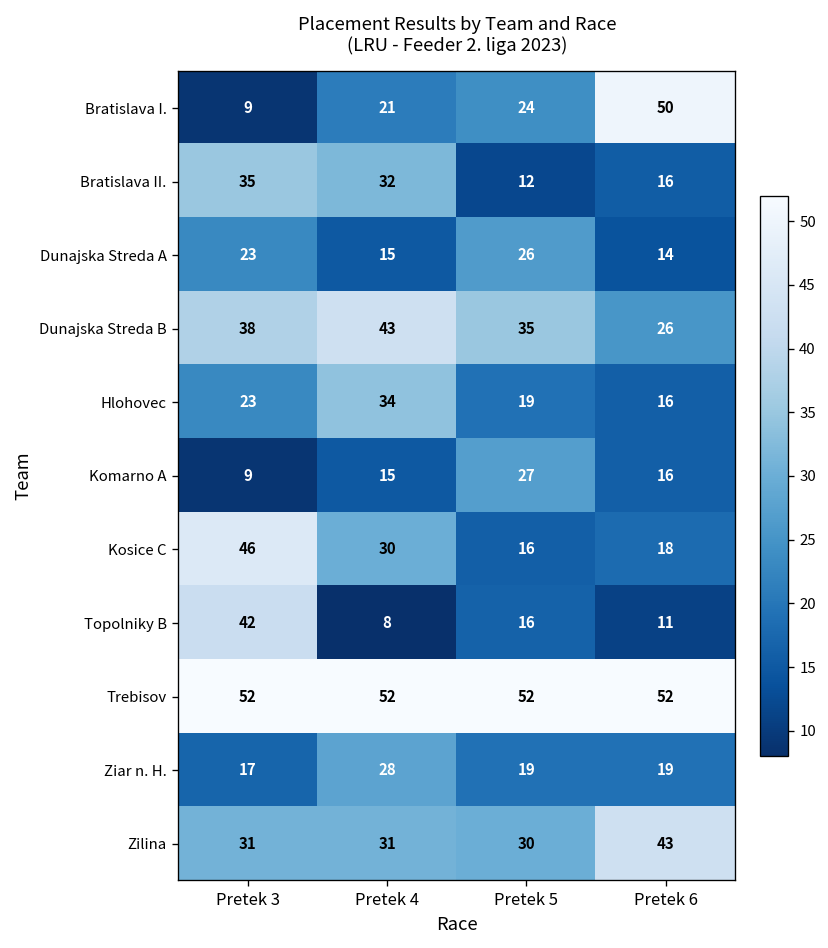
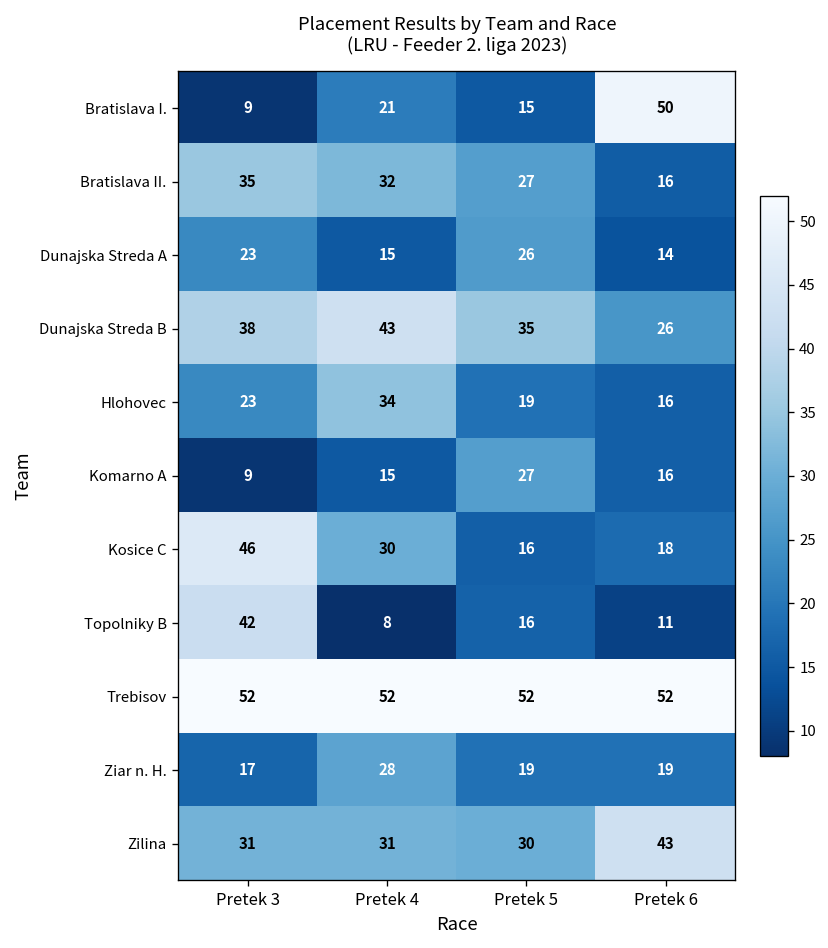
  {
    "Bratislava I.": {
      "Pretek 3": 9,
      "Pretek 4": 21,
-     "Pretek 5": 24,
+     "Pretek 5": 15,
      "Pretek 6": 50
    },
    "Bratislava II.": {
      "Pretek 3": 35,
      "Pretek 4": 32,
-     "Pretek 5": 12,
+     "Pretek 5": 27,
      "Pretek 6": 16
    },
    "Dunajska Streda A": {
      "Pretek 3": 23,
      "Pretek 4": 15,
      "Pretek 5": 26,
      "Pretek 6": 14
    },
    "Dunajska Streda B": {
      "Pretek 3": 38,
      "Pretek 4": 43,
      "Pretek 5": 35,
      "Pretek 6": 26
    },
    "Hlohovec": {
      "Pretek 3": 23,
      "Pretek 4": 34,
      "Pretek 5": 19,
      "Pretek 6": 16
    },
    "Komarno A": {
      "Pretek 3": 9,
      "Pretek 4": 15,
      "Pretek 5": 27,
      "Pretek 6": 16
    },
    "Kosice C": {
      "Pretek 3": 46,
      "Pretek 4": 30,
      "Pretek 5": 16,
      "Pretek 6": 18
    },
    "Topolniky B": {
      "Pretek 3": 42,
      "Pretek 4": 8,
      "Pretek 5": 16,
      "Pretek 6": 11
    },
    "Trebisov": {
      "Pretek 3": 52,
      "Pretek 4": 52,
      "Pretek 5": 52,
      "Pretek 6": 52
    },
    "Ziar n. H.": {
      "Pretek 3": 17,
      "Pretek 4": 28,
      "Pretek 5": 19,
      "Pretek 6": 19
    },
    "Zilina": {
      "Pretek 3": 31,
      "Pretek 4": 31,
      "Pretek 5": 30,
      "Pretek 6": 43
    }
  }
